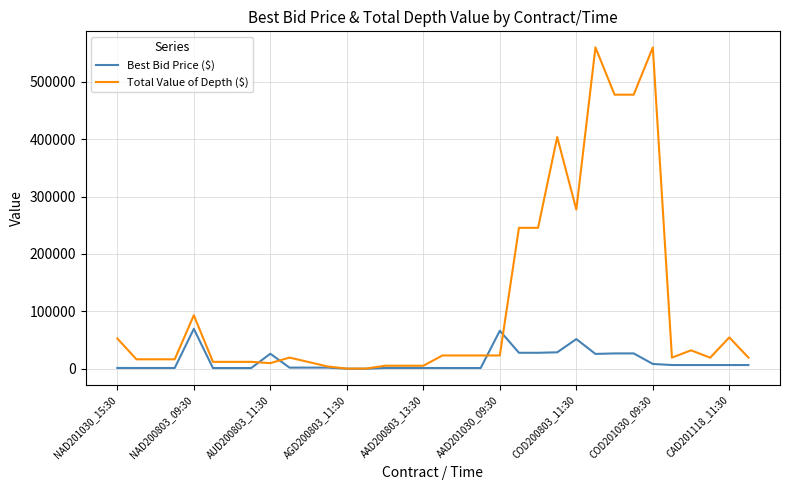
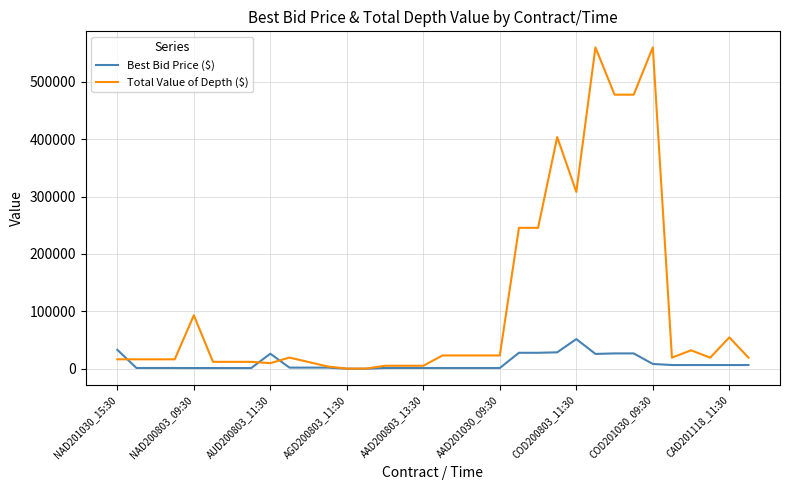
  {
    "Best Bid Price ($)": {
-     "NAD201030_15:30": 0,
-     "NAD200803_09:30": 70000,
+     "NAD201030_15:30": 30000,
+     "NAD200803_09:30": 0,
      "AUD200803_11:30": 30000,
-     "AAD201030_09:30": 70000,
+     "AAD201030_09:30": 0,
      "COD200803_11:30": 50000,
      "COD201030_09:30": 10000,
      "CAD201118_11:30": 10000
    },
    "Total Value of Depth ($)": {
-     "NAD201030_15:30": 50000,
+     "NAD201030_15:30": 20000,
      "NAD200803_09:30": 90000,
      "AUD200803_11:30": 10000,
      "AAD201030_09:30": 20000,
-     "COD200803_11:30": 280000,
+     "COD200803_11:30": 310000,
      "COD201030_09:30": 560000,
      "CAD201118_11:30": 50000
    }
  }
